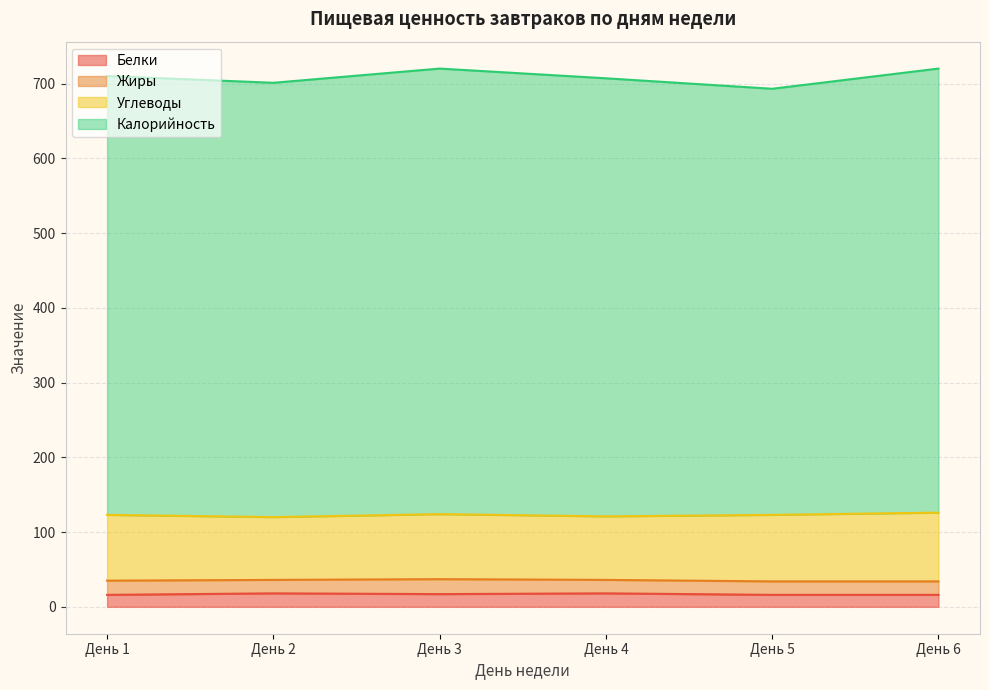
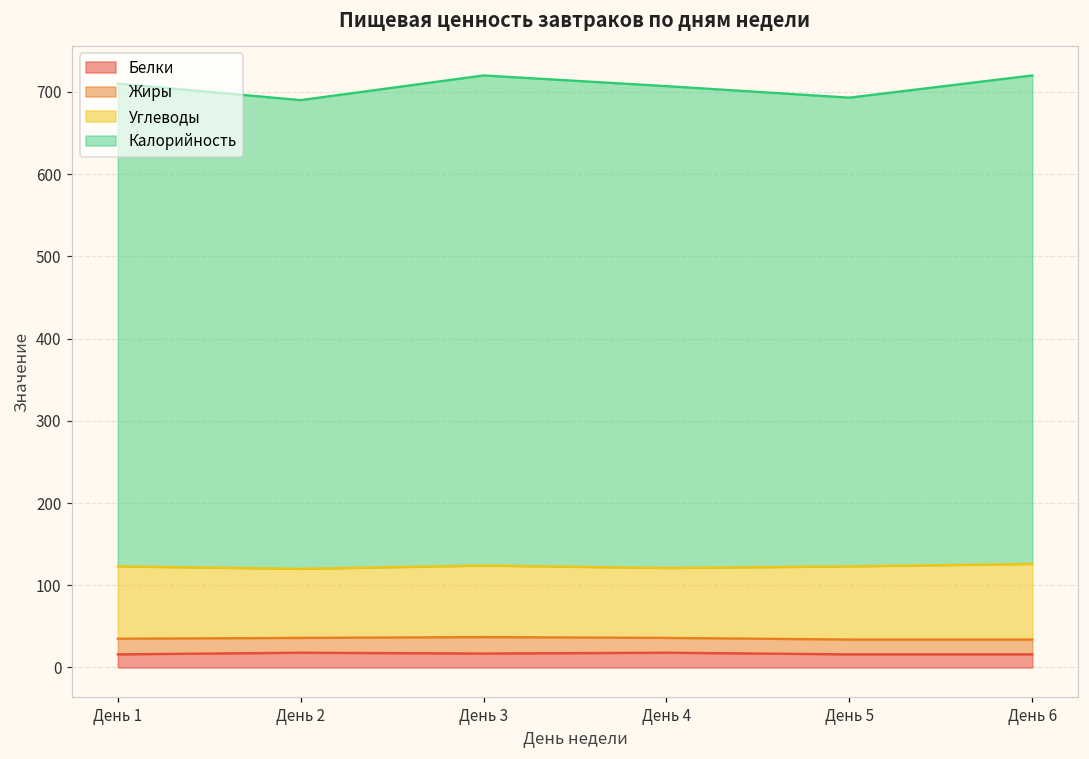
  {
    "Калорийность": {
-     "День 2": 580,
+     "День 2": 570,
      "День 3": 600,
      "День 4": 590,
      "День 5": 570,
      "День 6": 590
    }
  }
